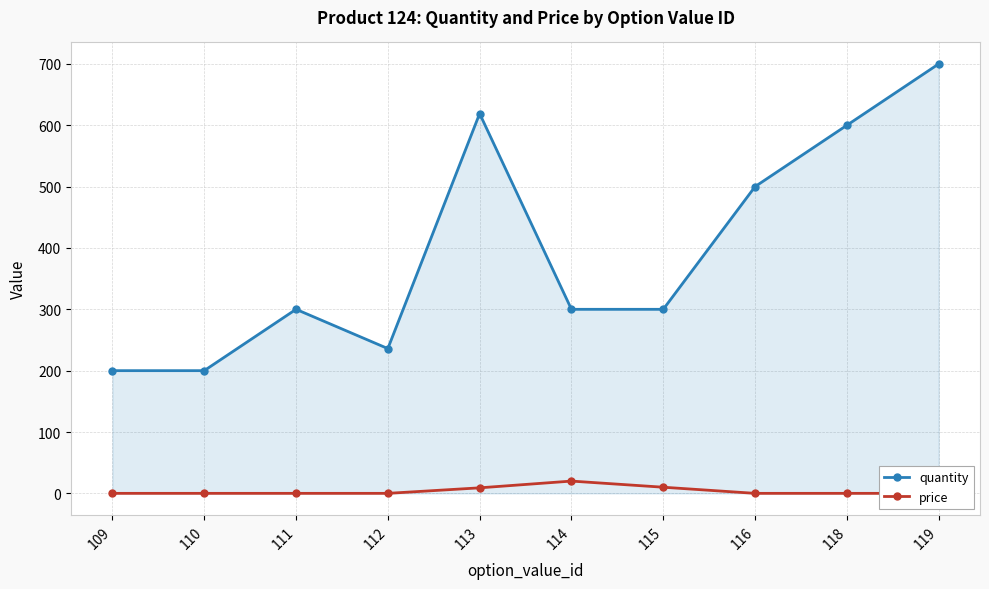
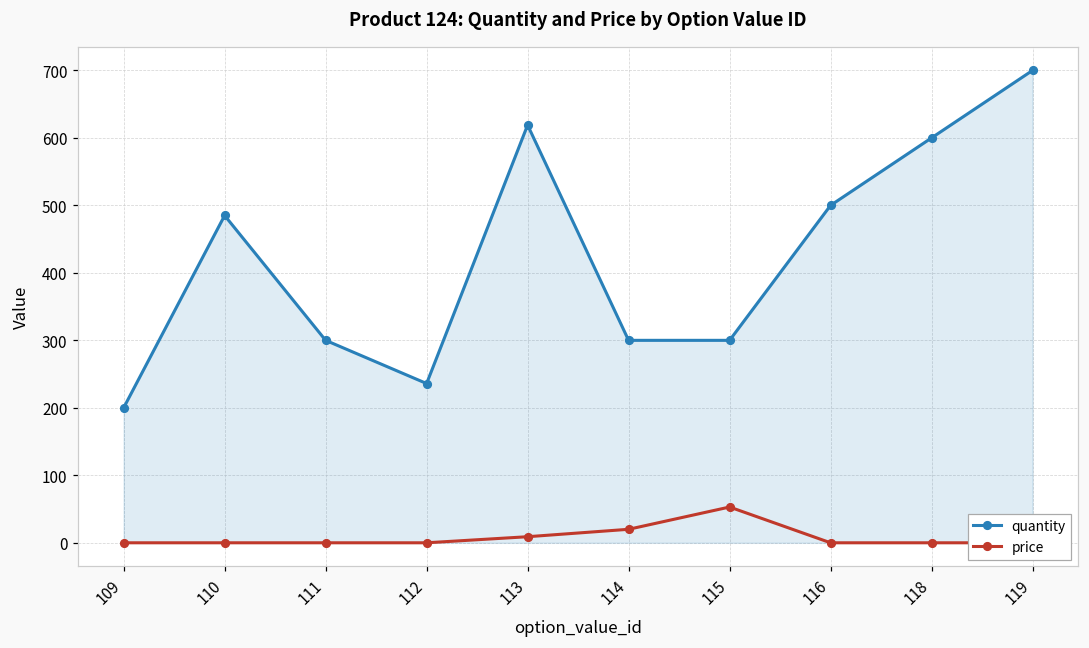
  {
    "quantity": {
      "109": 200,
-     "110": 200,
+     "110": 490,
      "111": 300,
      "112": 240,
      "113": 620,
      "114": 300,
      "115": 300,
      "116": 500,
      "118": 600,
      "119": 700
    },
    "price": {
      "109": 0,
      "110": 0,
      "111": 0,
      "112": 0,
      "113": 10,
      "114": 20,
-     "115": 10,
+     "115": 50,
      "116": 0,
      "118": 0
    }
  }
